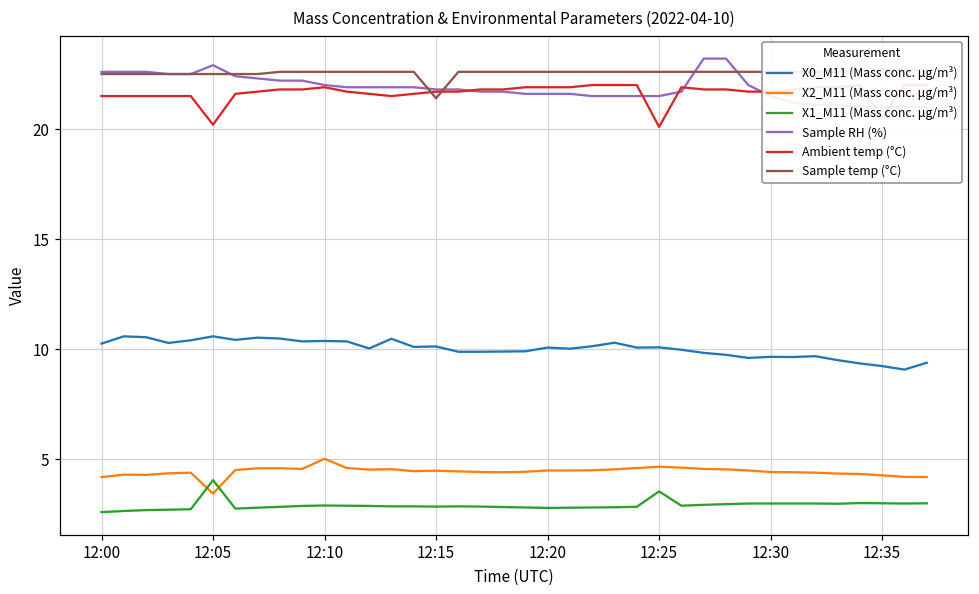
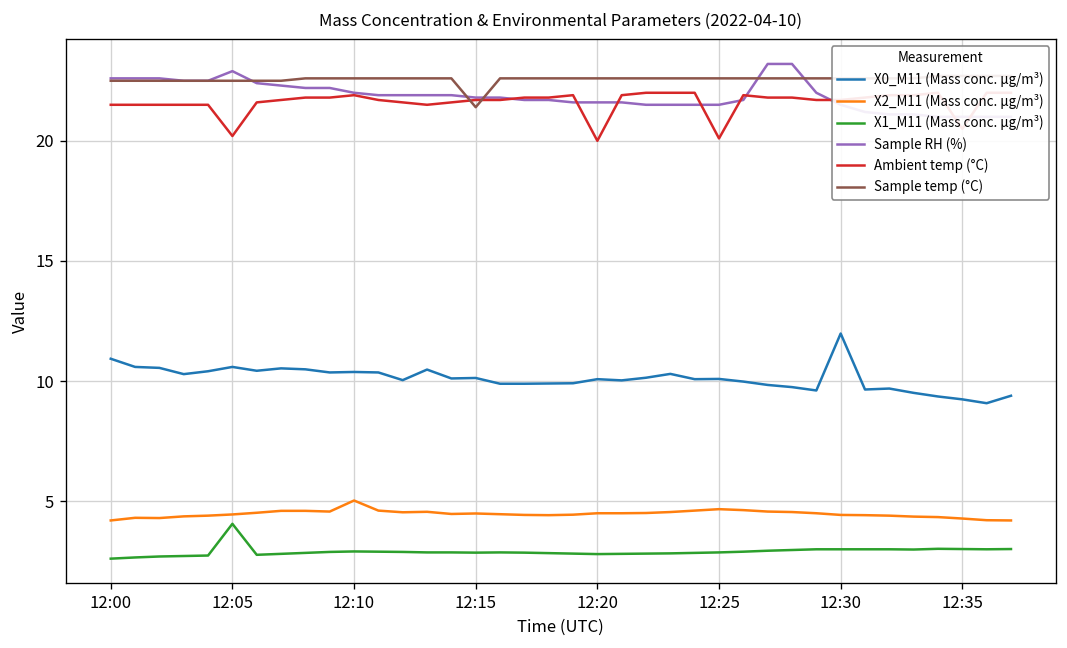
  {
    "X0_M11 (Mass conc. μg/m³)": {
-     "12:00": 10.3,
+     "12:00": 10.9,
      "12:05": 10.6,
      "12:10": 10.4,
      "12:15": 10.1,
      "12:20": 10.1,
      "12:25": 10.1,
-     "12:30": 9.7,
+     "12:30": 12.0,
      "12:35": 9.2
    },
    "X2_M11 (Mass conc. μg/m³)": {
      "12:00": 4.2,
-     "12:05": 3.5,
+     "12:05": 4.5,
      "12:10": 5.0,
      "12:15": 4.5,
      "12:20": 4.5,
      "12:25": 4.7,
      "12:30": 4.4,
      "12:35": 4.3
    },
    "X1_M11 (Mass conc. μg/m³)": {
      "12:00": 2.6,
      "12:05": 4.1,
      "12:10": 2.9,
      "12:15": 2.9,
      "12:20": 2.8,
-     "12:25": 3.6,
+     "12:25": 2.9,
      "12:30": 3.0,
      "12:35": 3.0
    },
    "Sample RH (%)": {
      "12:05": 22.9,
      "12:20": 21.6,
      "12:25": 21.5
    },
    "Ambient temp (°C)": {
      "12:00": 21.5,
      "12:05": 20.2,
-     "12:20": 21.9,
+     "12:20": 20.0,
      "12:25": 20.1
    },
    "Sample temp (°C)": {
      "12:05": 22.5,
      "12:10": 22.6,
      "12:15": 21.4,
      "12:20": 22.6,
      "12:25": 22.6
    }
  }
